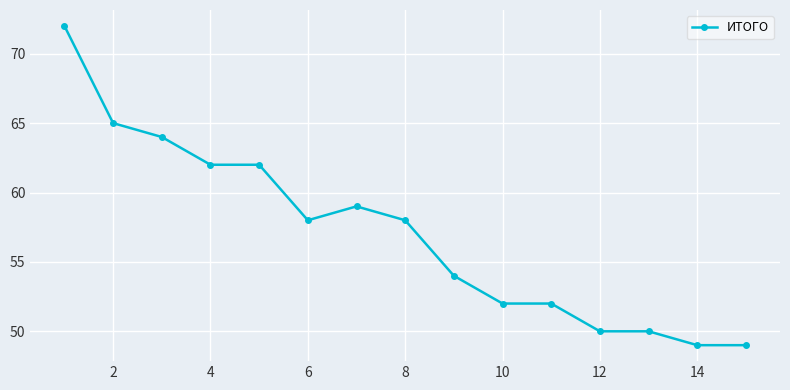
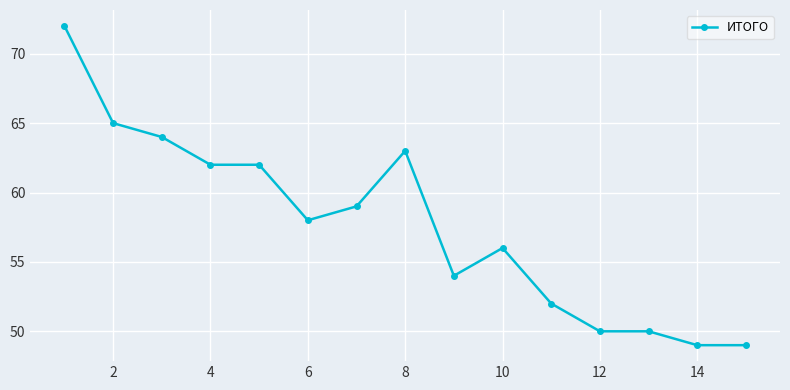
  {
    "2": 65,
    "4": 62,
    "6": 58,
-   "8": 58,
-   "10": 52,
+   "8": 63,
+   "10": 56,
    "12": 50,
    "14": 49
  }
